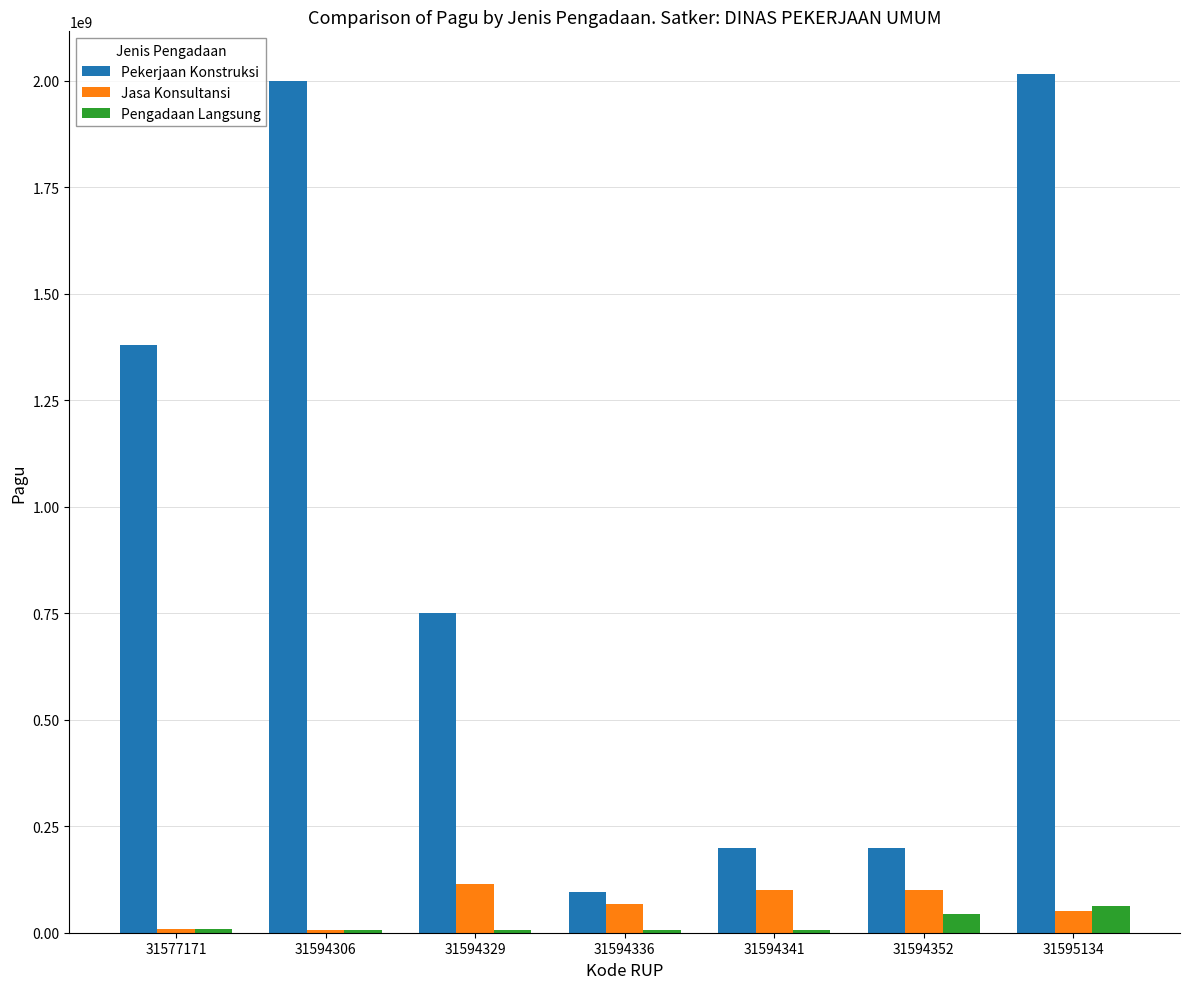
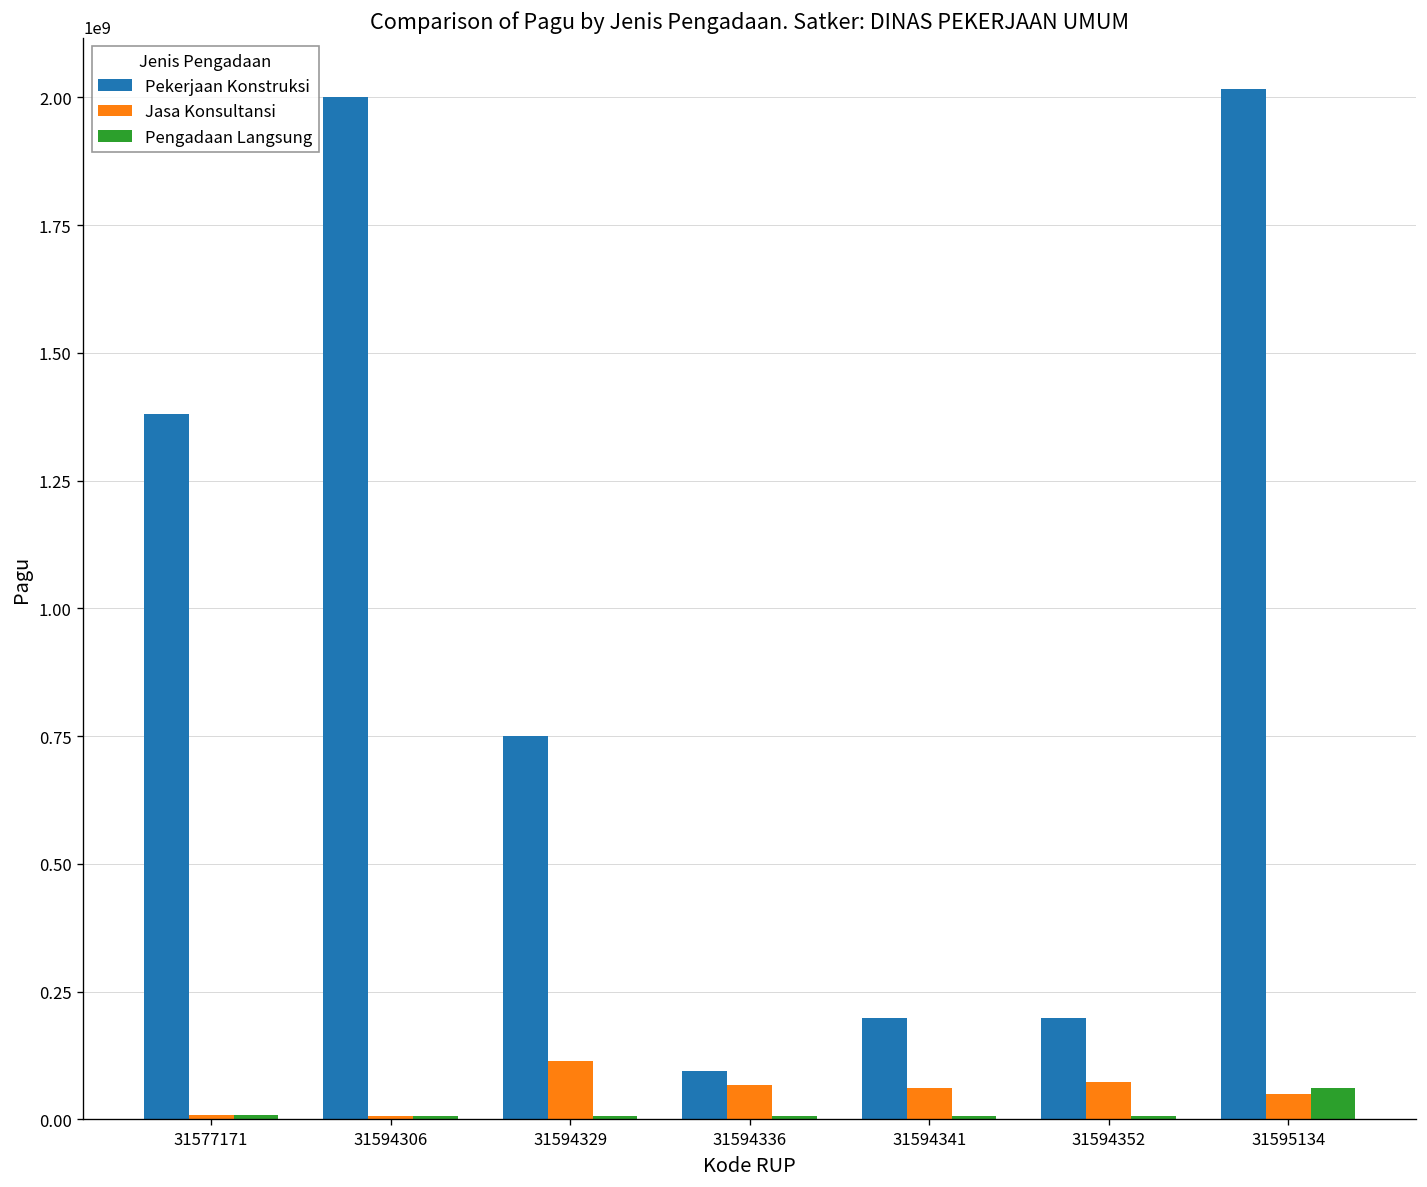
  {
    "Pekerjaan Konstruksi": {
      "31577171": 1380000000,
      "31594306": 2000000000,
      "31594329": 750000000,
      "31594336": 100000000,
      "31594341": 200000000,
      "31594352": 200000000,
      "31595134": 2020000000
    },
    "Jasa Konsultansi": {
      "31577171": 10000000,
      "31594306": 10000000,
      "31594329": 110000000,
      "31594336": 70000000,
-     "31594341": 100000000,
-     "31594352": 100000000,
+     "31594341": 60000000,
+     "31594352": 70000000,
      "31595134": 50000000
    },
    "Pengadaan Langsung": {
      "31577171": 10000000,
      "31594306": 10000000,
      "31594329": 10000000,
      "31594336": 10000000,
      "31594341": 10000000,
-     "31594352": 40000000,
+     "31594352": 10000000,
      "31595134": 60000000
    }
  }
